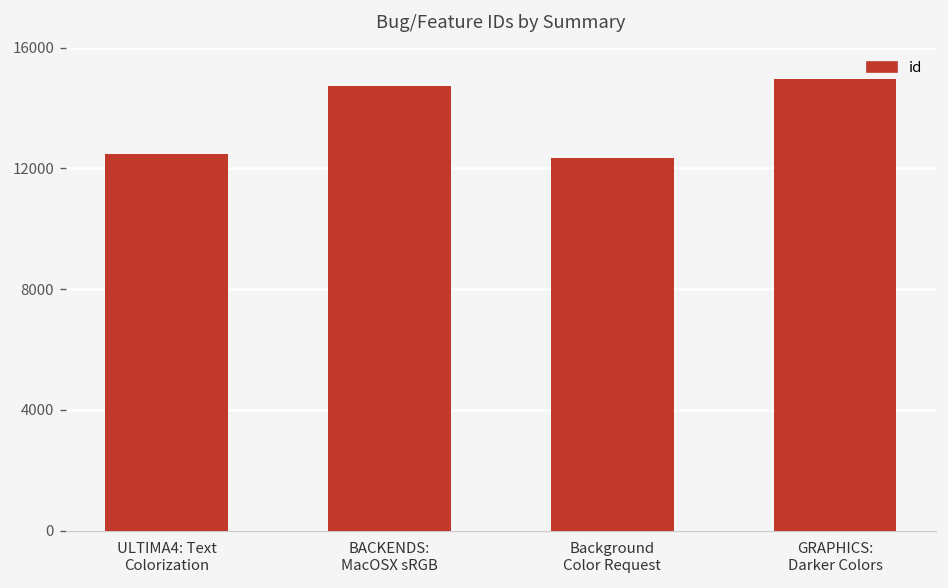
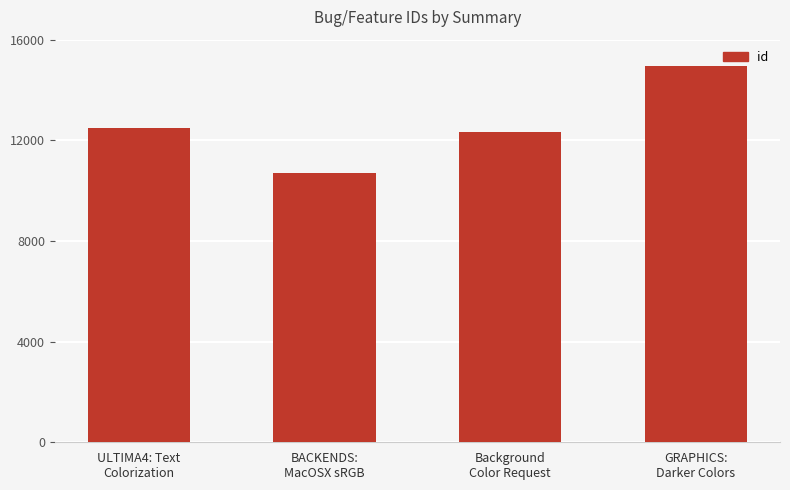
  {
    "ULTIMA4: Text Colorization": 12500,
-   "BACKENDS: MacOSX sRGB": 14700,
+   "BACKENDS: MacOSX sRGB": 10700,
    "Background Color Request": 12300,
    "GRAPHICS: Darker Colors": 15000
  }
